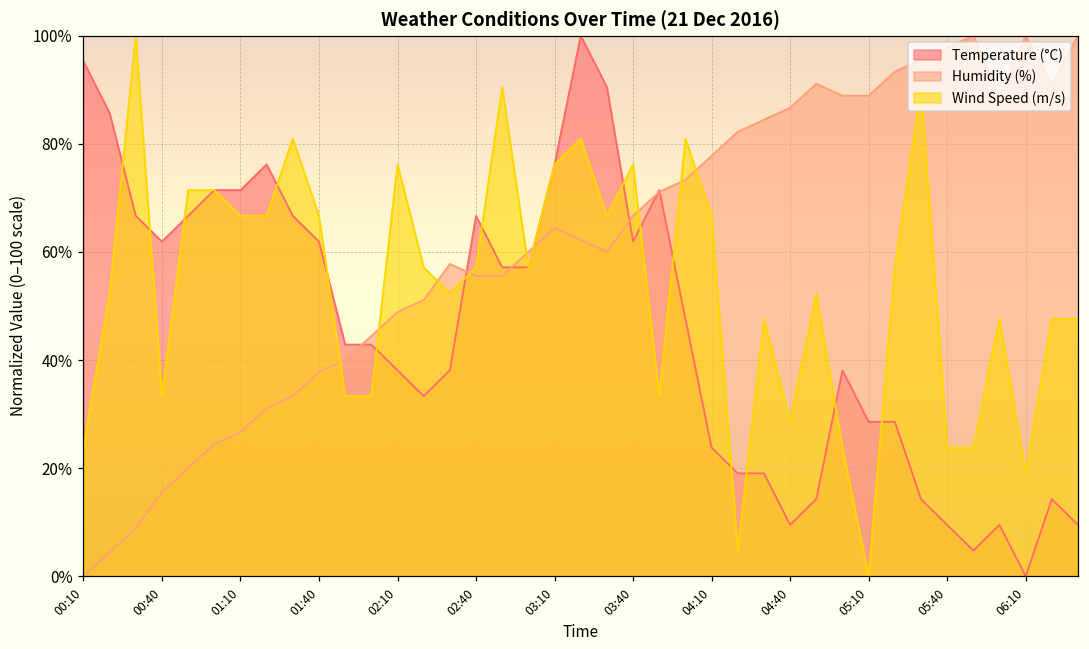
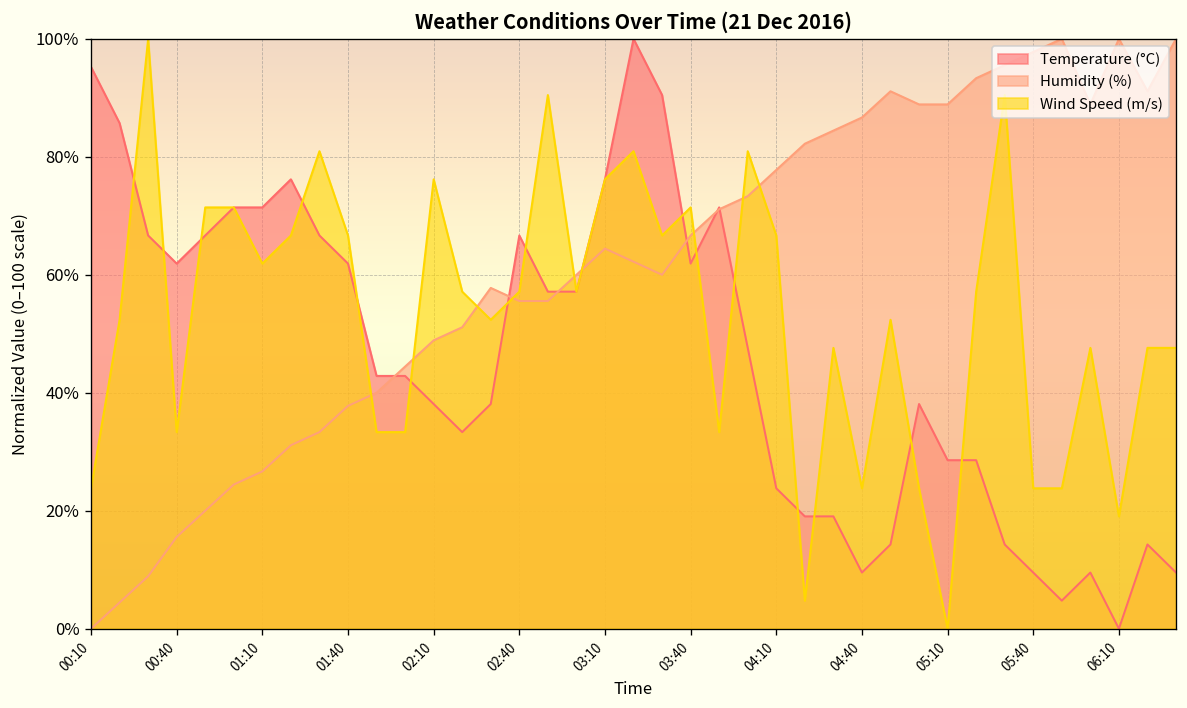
  {
    "Wind Speed (m/s)": {
      "00:10": "24%",
      "00:40": "33%",
-     "01:10": "67%",
+     "01:10": "62%",
      "01:40": "67%",
      "02:10": "76%",
      "02:40": "57%",
-     "03:40": "76%",
+     "03:40": "71%",
      "04:10": "67%",
-     "04:40": "29%",
+     "04:40": "24%",
      "05:10": "0%",
      "05:40": "24%",
      "06:10": "19%"
    }
  }
